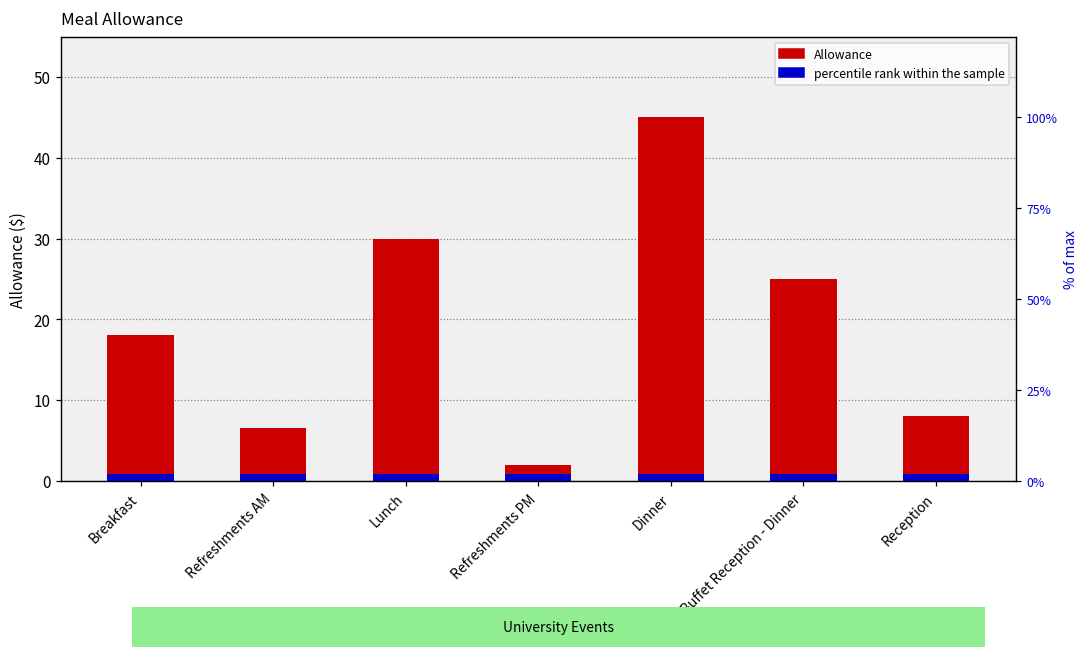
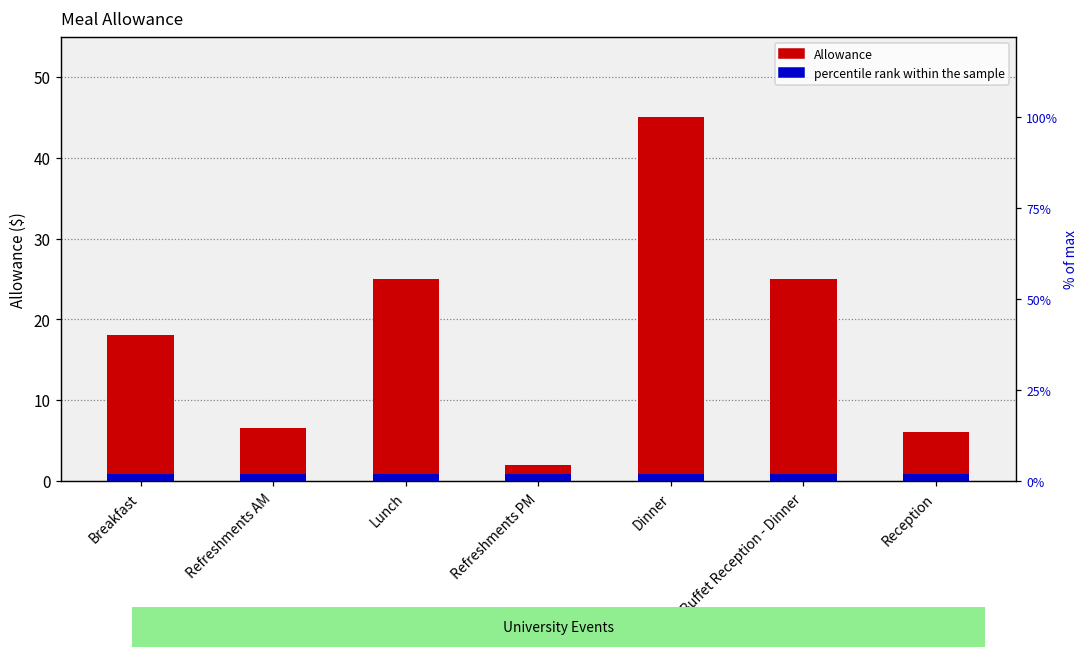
  {
    "Allowance": {
      "Breakfast": 18,
      "Refreshments AM": 7,
-     "Lunch": 30,
+     "Lunch": 25,
      "Refreshments PM": 2,
      "Dinner": 45,
      "Buffet Reception - Dinner": 25,
-     "Reception": 8
+     "Reception": 6
    }
  }
